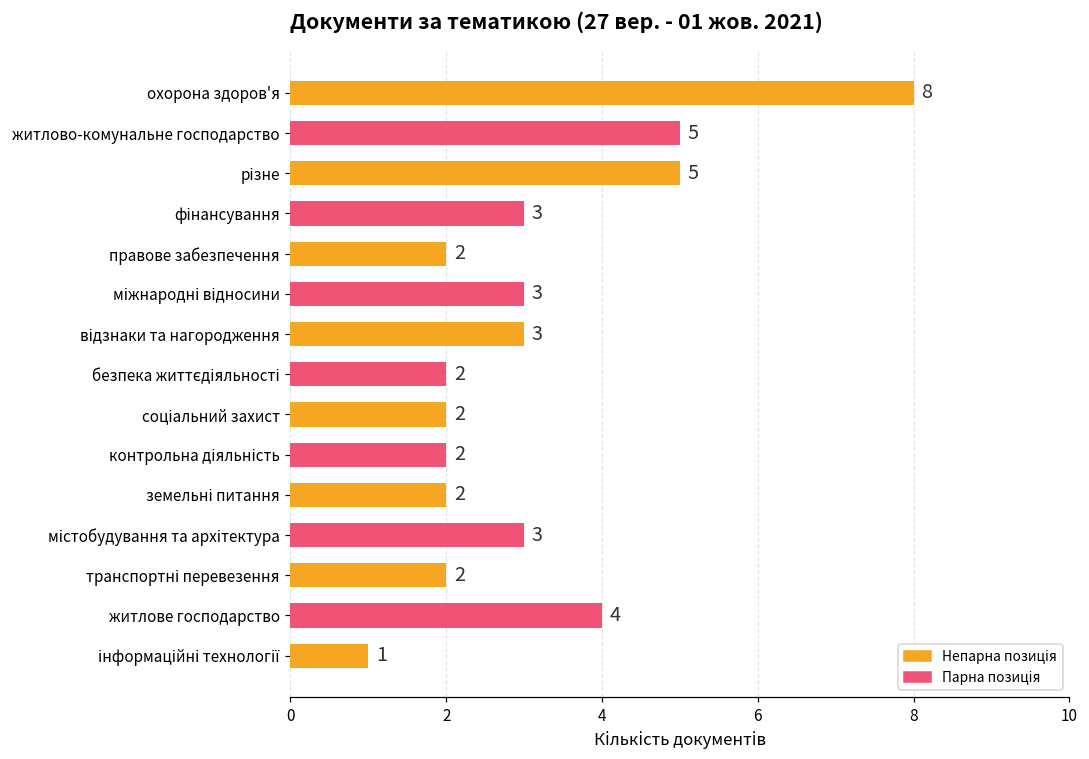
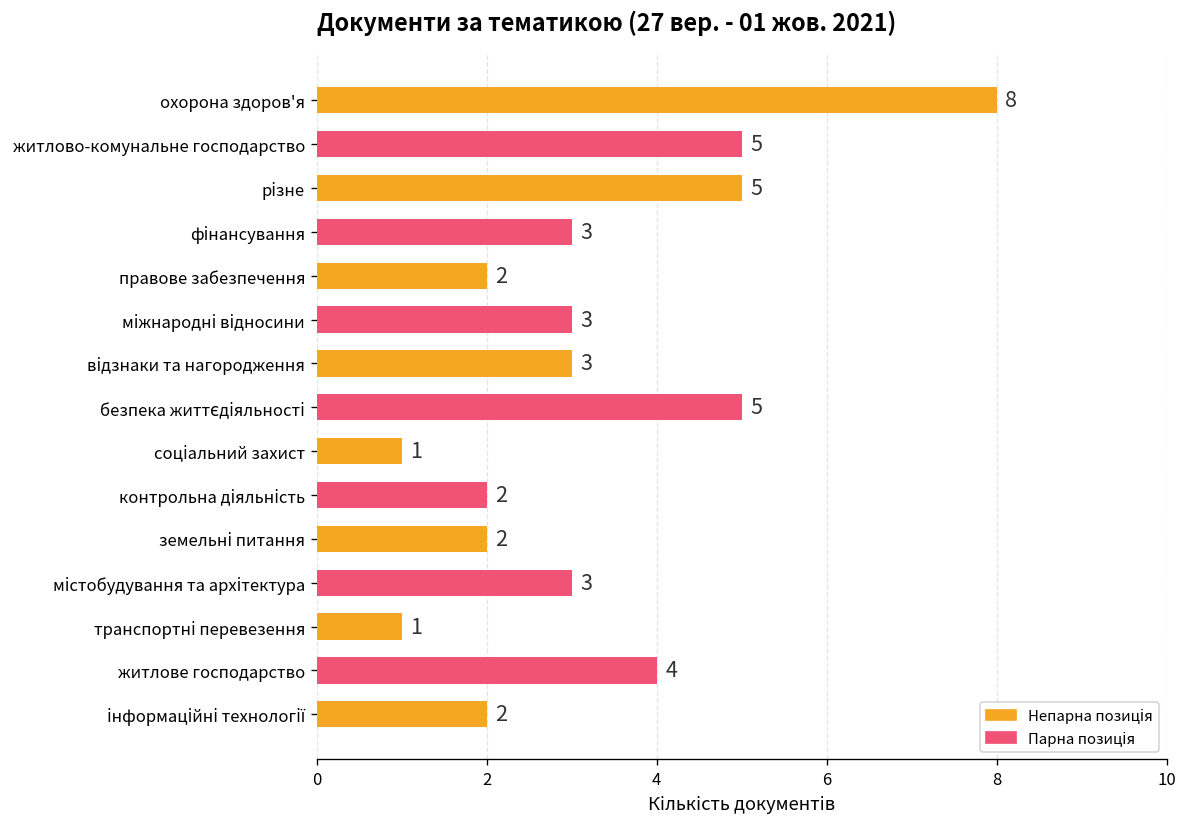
  {
    "охорона здоров'я": 8,
    "житлово-комунальне господарство": 5,
    "різне": 5,
    "фінансування": 3,
    "правове забезпечення": 2,
    "міжнародні відносини": 3,
    "відзнаки та нагородження": 3,
-   "безпека життєдіяльності": 2,
-   "соціальний захист": 2,
+   "безпека життєдіяльності": 5,
+   "соціальний захист": 1,
    "контрольна діяльність": 2,
    "земельні питання": 2,
    "містобудування та архітектура": 3,
-   "транспортні перевезення": 2,
+   "транспортні перевезення": 1,
    "житлове господарство": 4,
-   "інформаційні технології": 1
+   "інформаційні технології": 2
  }
